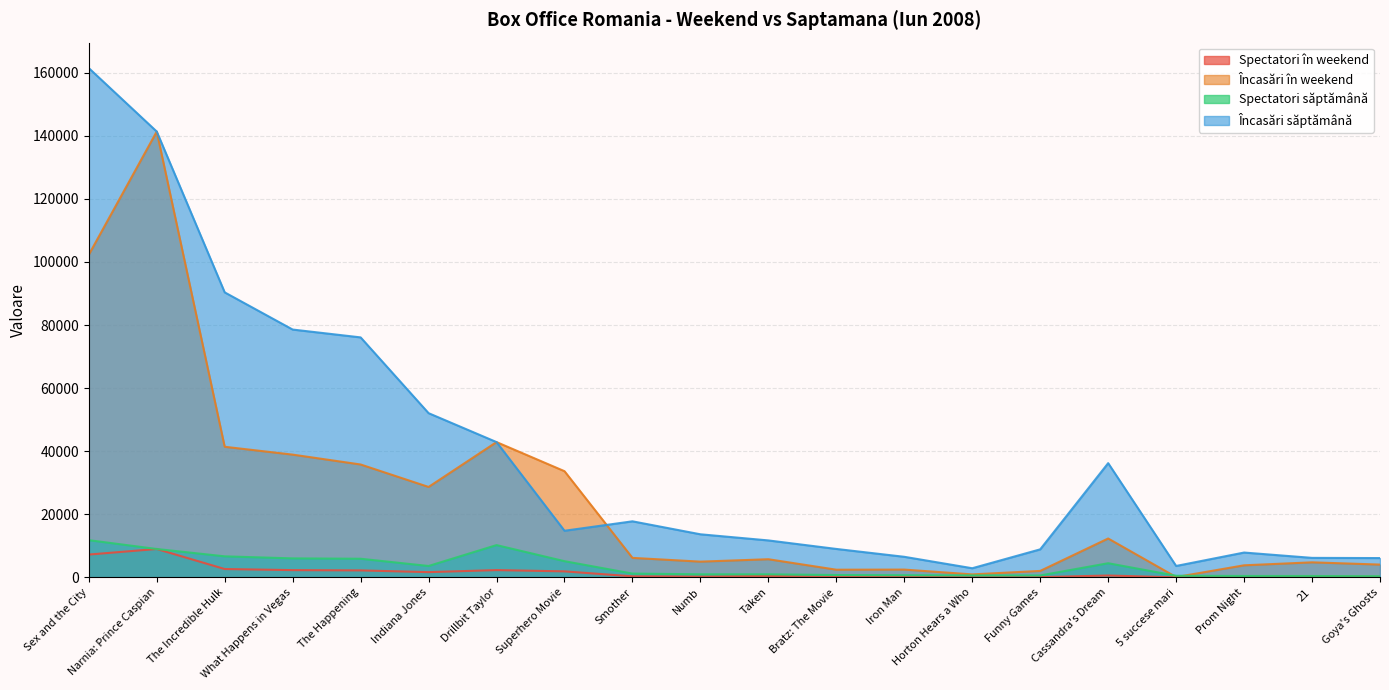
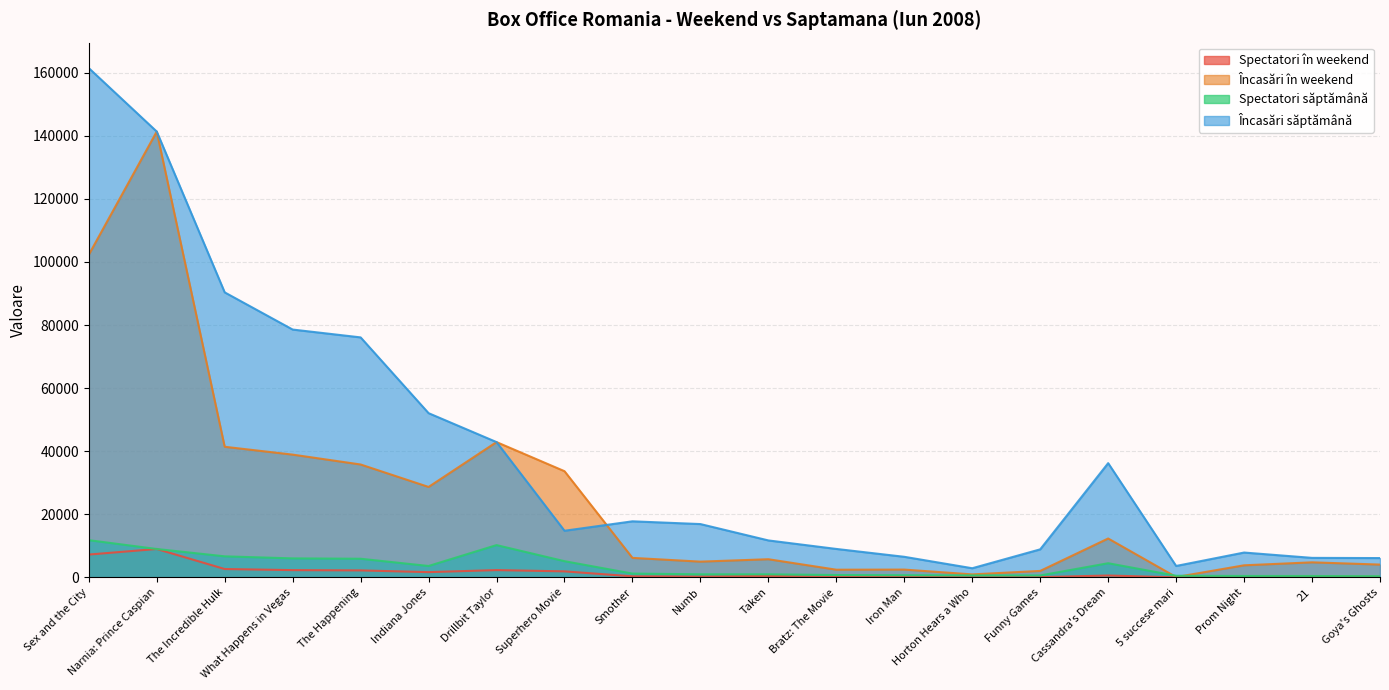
  {
    "Spectatori săptămână": {
      "Sex and the City": 12000,
      "The Incredible Hulk": 7000,
      "What Happens in Vegas": 6000,
      "The Happening": 6000,
      "Indiana Jones": 4000,
      "Drillbit Taylor": 10000,
      "Superhero Movie": 5000,
      "Smother": 1000,
      "Cassandra's Dream": 5000
    },
    "Încasări săptămână": {
      "Sex and the City": 161000,
      "The Incredible Hulk": 90000,
      "What Happens in Vegas": 79000,
      "The Happening": 76000,
      "Indiana Jones": 52000,
      "Superhero Movie": 15000,
      "Smother": 18000,
-     "Numb": 14000,
+     "Numb": 17000,
      "Taken": 12000,
      "Bratz: The Movie": 9000,
      "Iron Man": 7000,
      "Horton Hears a Who": 3000,
      "Funny Games": 9000,
      "Cassandra's Dream": 36000,
      "5 succese mari": 4000,
      "Prom Night": 8000,
      "21": 6000,
      "Goya's Ghosts": 6000
    }
  }
